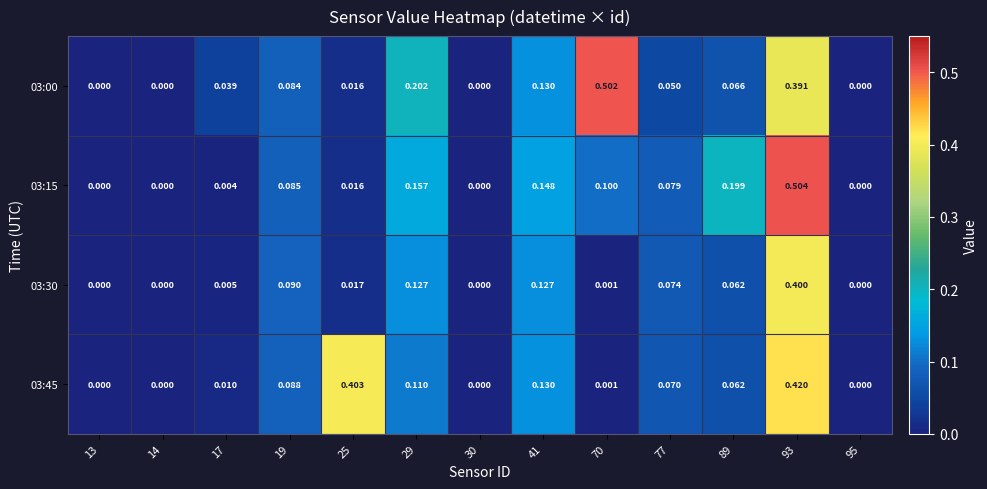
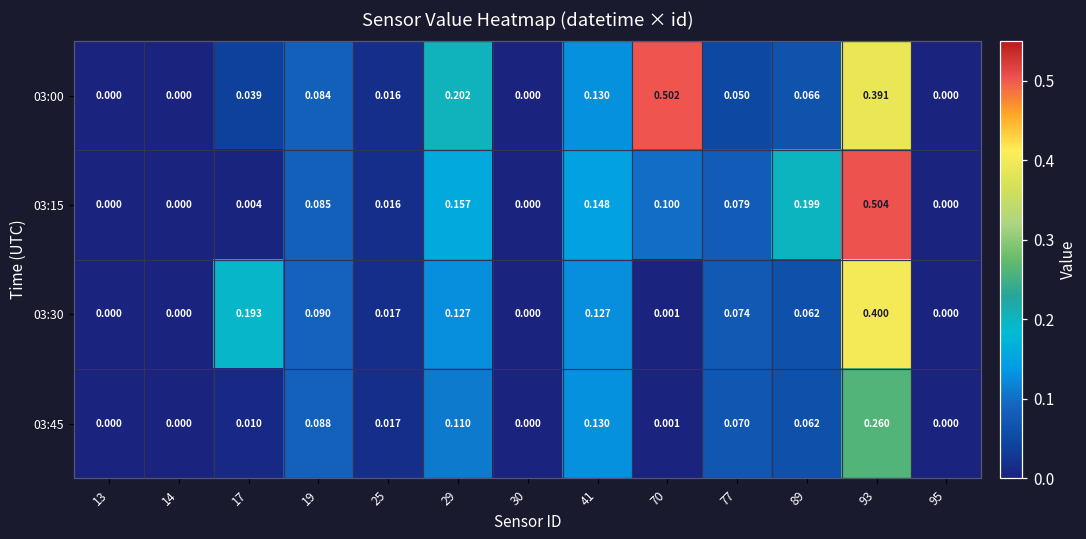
  {
    "03:00": {
      "13": 0.000,
      "14": 0.000,
      "17": 0.039,
      "19": 0.084,
      "25": 0.016,
      "29": 0.202,
      "30": 0.000,
      "41": 0.130,
      "70": 0.502,
      "77": 0.050,
      "89": 0.066,
      "93": 0.391,
      "95": 0.000
    },
    "03:15": {
      "13": 0.000,
      "14": 0.000,
      "17": 0.004,
      "19": 0.085,
      "25": 0.016,
      "29": 0.157,
      "30": 0.000,
      "41": 0.148,
      "70": 0.100,
      "77": 0.079,
      "89": 0.199,
      "93": 0.504,
      "95": 0.000
    },
    "03:30": {
      "13": 0.000,
      "14": 0.000,
-     "17": 0.005,
+     "17": 0.193,
      "19": 0.090,
      "25": 0.017,
      "29": 0.127,
      "30": 0.000,
      "41": 0.127,
      "70": 0.001,
      "77": 0.074,
      "89": 0.062,
      "93": 0.400,
      "95": 0.000
    },
    "03:45": {
      "13": 0.000,
      "14": 0.000,
      "17": 0.010,
      "19": 0.088,
-     "25": 0.403,
+     "25": 0.017,
      "29": 0.110,
      "30": 0.000,
      "41": 0.130,
      "70": 0.001,
      "77": 0.070,
      "89": 0.062,
-     "93": 0.420,
+     "93": 0.260,
      "95": 0.000
    }
  }
